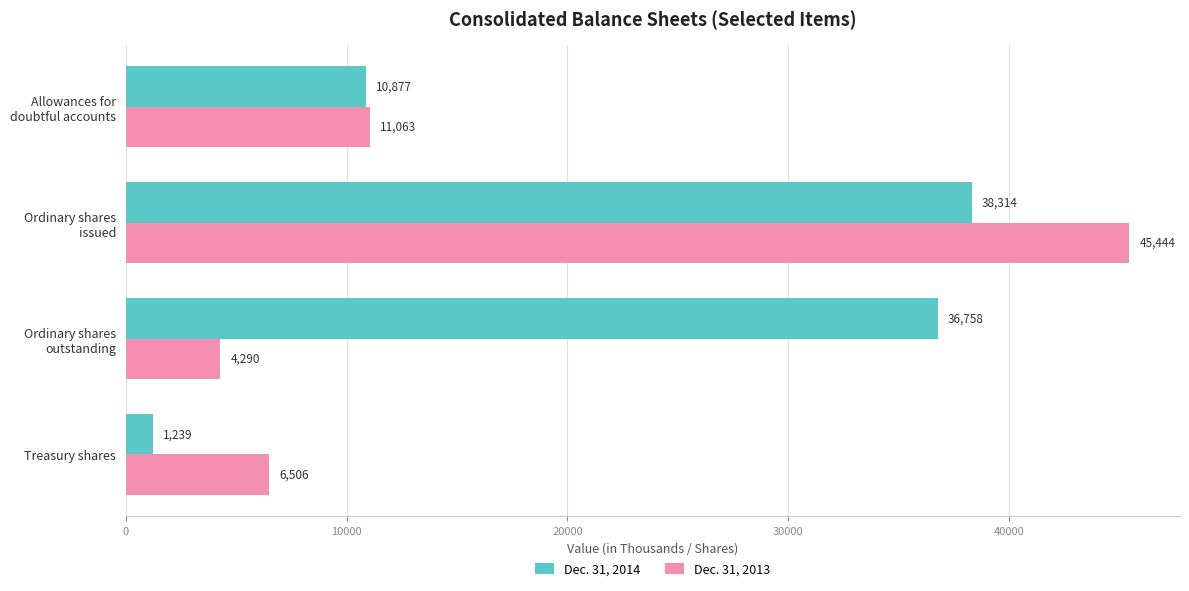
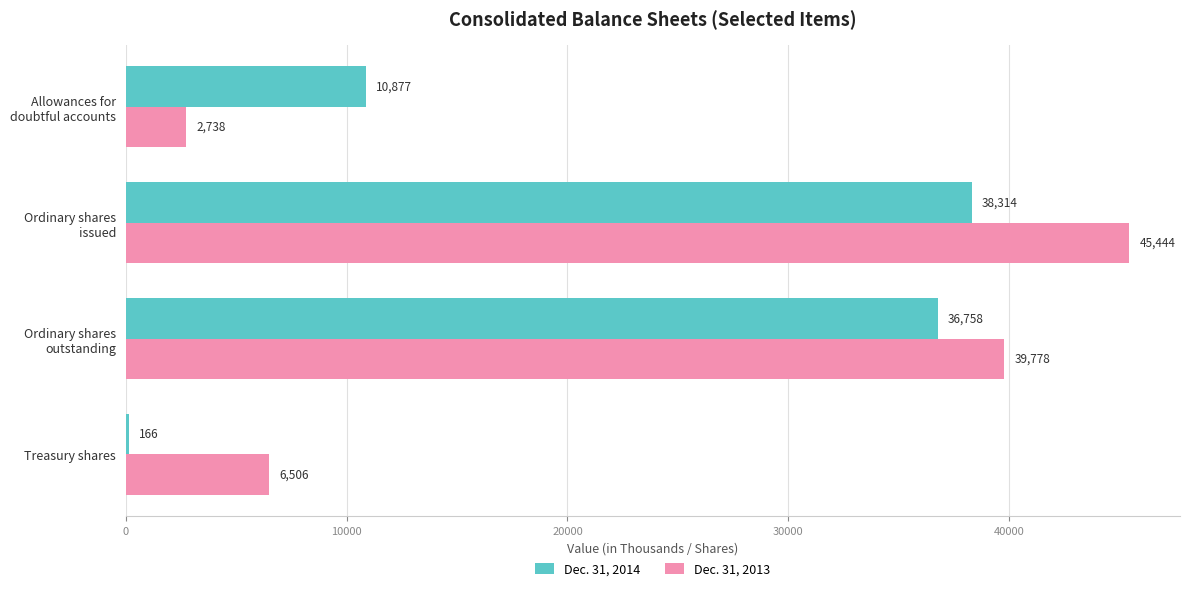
  {
    "Dec. 31, 2014": {
      "Allowances for doubtful accounts": "10,877",
      "Ordinary shares issued": "38,314",
      "Ordinary shares outstanding": "36,758",
-     "Treasury shares": "1,239"
+     "Treasury shares": "166"
    },
    "Dec. 31, 2013": {
-     "Allowances for doubtful accounts": "11,063",
+     "Allowances for doubtful accounts": "2,738",
      "Ordinary shares issued": "45,444",
-     "Ordinary shares outstanding": "4,290",
+     "Ordinary shares outstanding": "39,778",
      "Treasury shares": "6,506"
    }
  }
